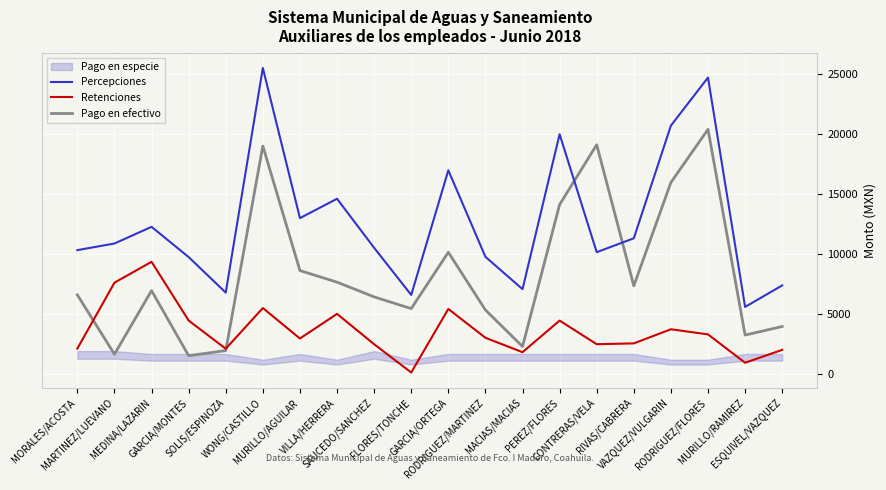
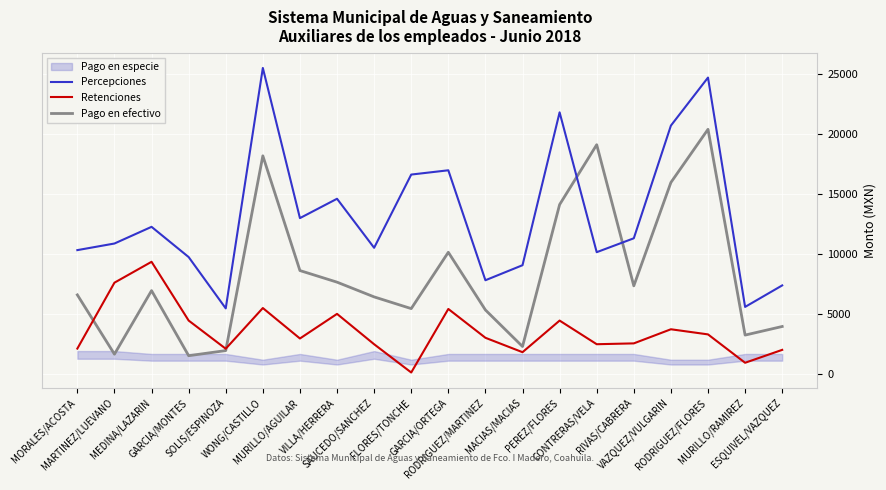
  {
    "Percepciones": {
      "MORALES/ACOSTA": 10300,
      "MARTINEZ/LUEVANO": 10900,
      "MEDINA/LAZARIN": 12300,
      "GARCIA/MONTES": 9700,
-     "SOLIS/ESPINOZA": 6800,
+     "SOLIS/ESPINOZA": 5500,
      "WONG/CASTILLO": 25500,
      "MURILLO/AGUILAR": 13000,
      "VILLA/HERRERA": 14600,
      "SAUCEDO/SANCHEZ": 10500,
-     "FLORES/TONCHE": 6600,
+     "FLORES/TONCHE": 16600,
      "GARCIA/ORTEGA": 17000,
-     "RODRIGUEZ/MARTINEZ": 9800,
-     "MACIAS/MACIAS": 7100,
-     "PEREZ/FLORES": 20000,
+     "RODRIGUEZ/MARTINEZ": 7800,
+     "MACIAS/MACIAS": 9100,
+     "PEREZ/FLORES": 21800,
      "CONTRERAS/VELA": 10200,
      "RIVAS/CABRERA": 11300,
      "VAZQUEZ/VULGARIN": 20700,
      "RODRIGUEZ/FLORES": 24700,
      "MURILLO/RAMIREZ": 5600,
      "ESQUIVEL/VAZQUEZ": 7400
    },
    "Retenciones": {
      "MARTINEZ/LUEVANO": 7600,
      "MEDINA/LAZARIN": 9400,
      "GARCIA/MONTES": 4500,
      "WONG/CASTILLO": 5500,
      "MURILLO/AGUILAR": 3000,
      "VILLA/HERRERA": 5000,
      "SAUCEDO/SANCHEZ": 2500,
      "FLORES/TONCHE": 100,
      "GARCIA/ORTEGA": 5400,
      "RODRIGUEZ/MARTINEZ": 3000,
      "PEREZ/FLORES": 4500,
      "CONTRERAS/VELA": 2500,
      "RIVAS/CABRERA": 2600,
      "VAZQUEZ/VULGARIN": 3700,
      "RODRIGUEZ/FLORES": 3300,
      "MURILLO/RAMIREZ": 900,
      "ESQUIVEL/VAZQUEZ": 2000
    },
    "Pago en efectivo": {
      "MORALES/ACOSTA": 6600,
      "MARTINEZ/LUEVANO": 1700,
      "MEDINA/LAZARIN": 7000,
-     "WONG/CASTILLO": 19000,
+     "WONG/CASTILLO": 18200,
      "MURILLO/AGUILAR": 8600,
      "VILLA/HERRERA": 7700,
      "SAUCEDO/SANCHEZ": 6400,
      "FLORES/TONCHE": 5500,
      "GARCIA/ORTEGA": 10100,
      "RODRIGUEZ/MARTINEZ": 5300,
      "MACIAS/MACIAS": 2300,
      "PEREZ/FLORES": 14100,
      "CONTRERAS/VELA": 19100,
      "RIVAS/CABRERA": 7400,
      "VAZQUEZ/VULGARIN": 16000,
      "RODRIGUEZ/FLORES": 20400,
      "MURILLO/RAMIREZ": 3300,
      "ESQUIVEL/VAZQUEZ": 4000
    }
  }
